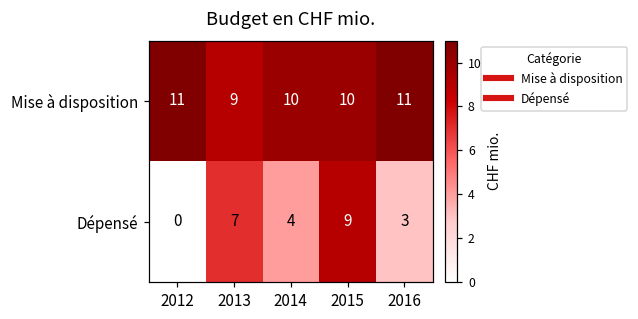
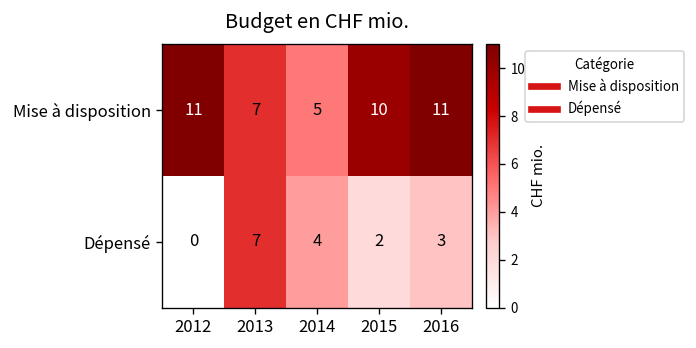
  {
    "Mise à disposition": {
      "2012": 11,
-     "2013": 9,
-     "2014": 10,
+     "2013": 7,
+     "2014": 5,
      "2015": 10,
      "2016": 11
    },
    "Dépensé": {
      "2012": 0,
      "2013": 7,
      "2014": 4,
-     "2015": 9,
+     "2015": 2,
      "2016": 3
    }
  }
